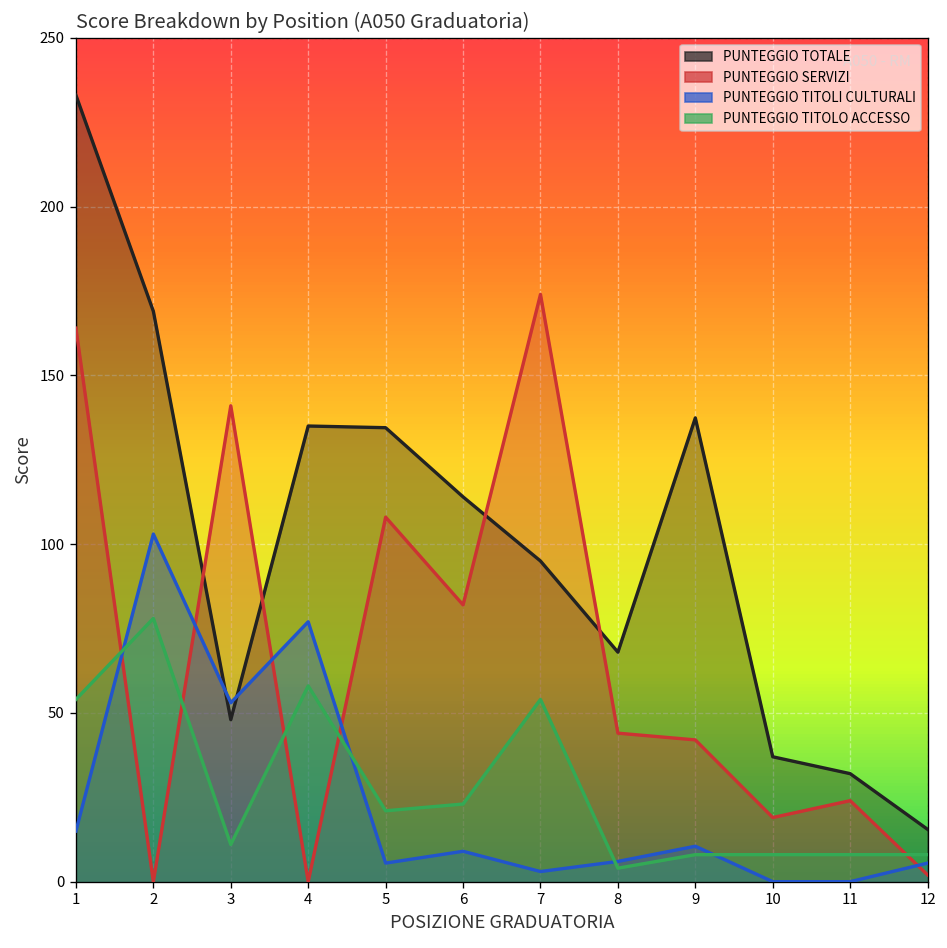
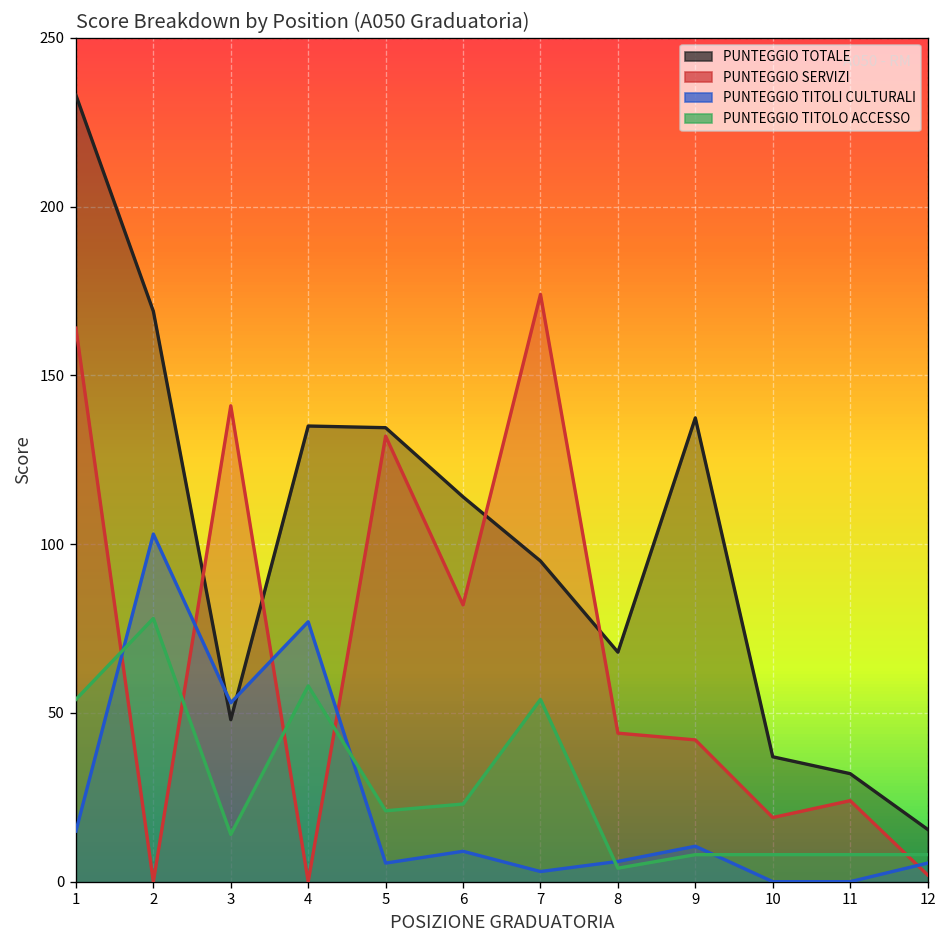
  {
    "PUNTEGGIO TOTALE": {
      "1": 233,
      "2": 169,
      "3": 48,
      "4": 135,
      "5": 135,
      "6": 114,
      "7": 95,
      "8": 68,
      "9": 137,
      "10": 37,
      "11": 32,
      "12": 16
    },
    "PUNTEGGIO SERVIZI": {
      "1": 164,
      "2": 0,
      "3": 141,
      "4": 0,
-     "5": 108,
+     "5": 132,
      "6": 82,
      "7": 174,
      "8": 44,
      "9": 42,
      "10": 19,
      "11": 24,
      "12": 2
    },
    "PUNTEGGIO TITOLI CULTURALI": {
      "1": 15,
      "2": 103,
      "3": 53,
      "4": 77,
      "5": 6,
      "6": 9,
      "7": 3,
      "8": 6,
      "9": 11,
      "10": 0,
      "11": 0,
      "12": 6
    },
    "PUNTEGGIO TITOLO ACCESSO": {
      "1": 54,
      "2": 78,
-     "3": 11,
+     "3": 14,
      "4": 58,
      "5": 21,
      "6": 23,
      "7": 54,
      "8": 4,
      "9": 8,
      "10": 8,
      "11": 8,
      "12": 8
    }
  }
